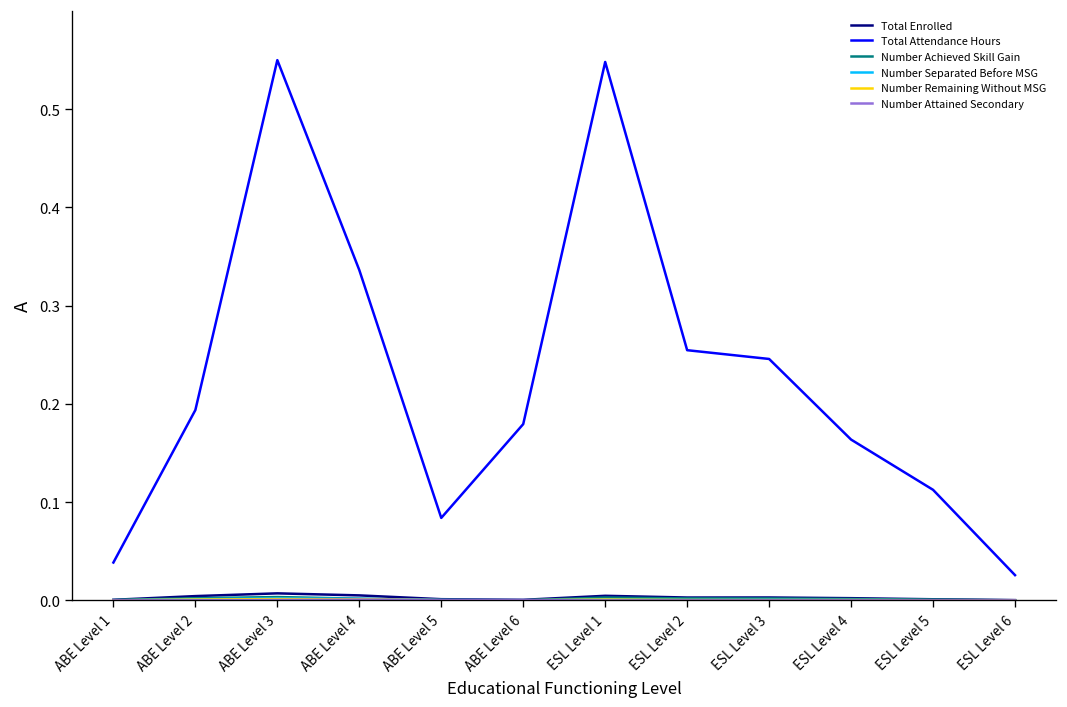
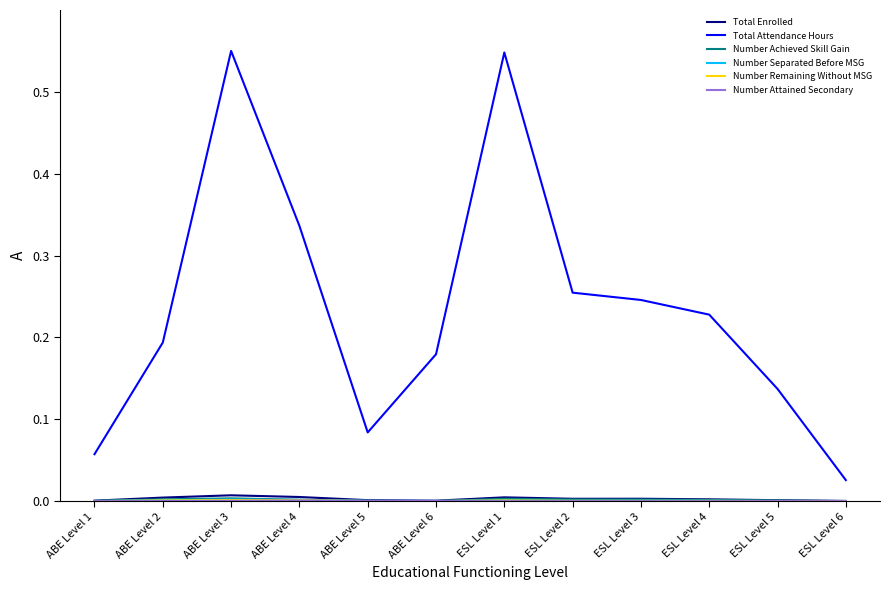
  {
    "Total Enrolled": {
      "ABE Level 3": 0.01,
      "ABE Level 4": 0.01
    },
    "Total Attendance Hours": {
-     "ABE Level 1": 0.04,
+     "ABE Level 1": 0.06,
      "ABE Level 2": 0.19,
      "ABE Level 3": 0.55,
      "ABE Level 4": 0.34,
      "ABE Level 5": 0.08,
      "ABE Level 6": 0.18,
      "ESL Level 1": 0.55,
      "ESL Level 2": 0.25,
      "ESL Level 3": 0.25,
-     "ESL Level 4": 0.16,
-     "ESL Level 5": 0.11,
+     "ESL Level 4": 0.23,
+     "ESL Level 5": 0.14,
      "ESL Level 6": 0.03
    }
  }
